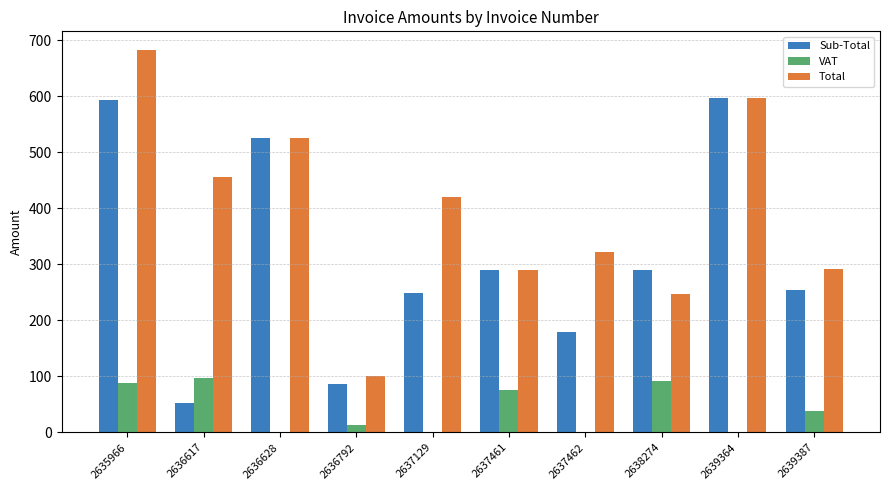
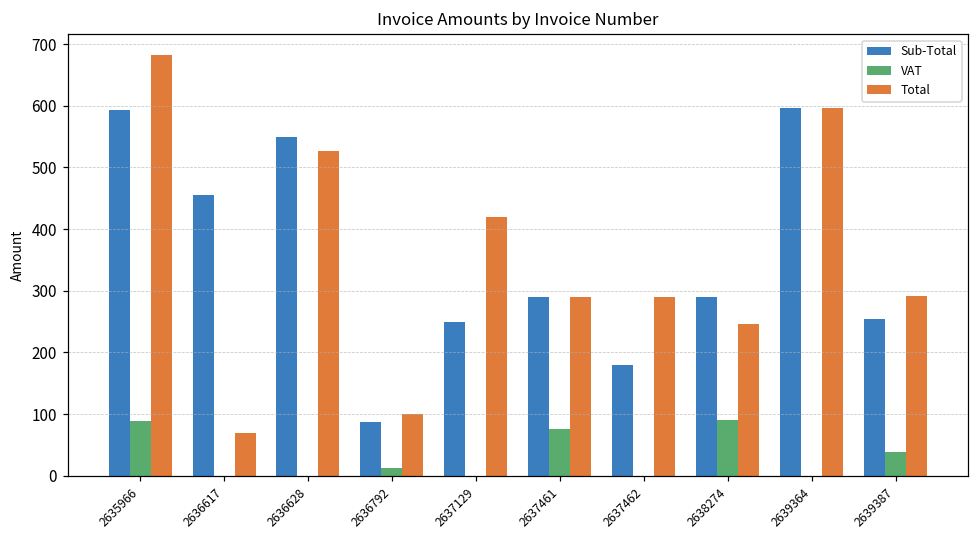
  {
    "Sub-Total": {
      "2635966": 590,
-     "2636617": 50,
-     "2636628": 530,
+     "2636617": 460,
+     "2636628": 550,
      "2636792": 90,
      "2637129": 250,
      "2637461": 290,
      "2637462": 180,
      "2638274": 290,
      "2639364": 600,
      "2639387": 250
    },
    "VAT": {
      "2635966": 90,
-     "2636617": 100,
+     "2636617": 0,
      "2636628": 0,
      "2636792": 10,
      "2637129": 0,
      "2637461": 80,
      "2637462": 0,
      "2638274": 90,
      "2639364": 0,
      "2639387": 40
    },
    "Total": {
      "2635966": 680,
-     "2636617": 460,
+     "2636617": 70,
      "2636628": 530,
      "2636792": 100,
      "2637129": 420,
      "2637461": 290,
-     "2637462": 320,
+     "2637462": 290,
      "2638274": 250,
      "2639364": 600,
      "2639387": 290
    }
  }
